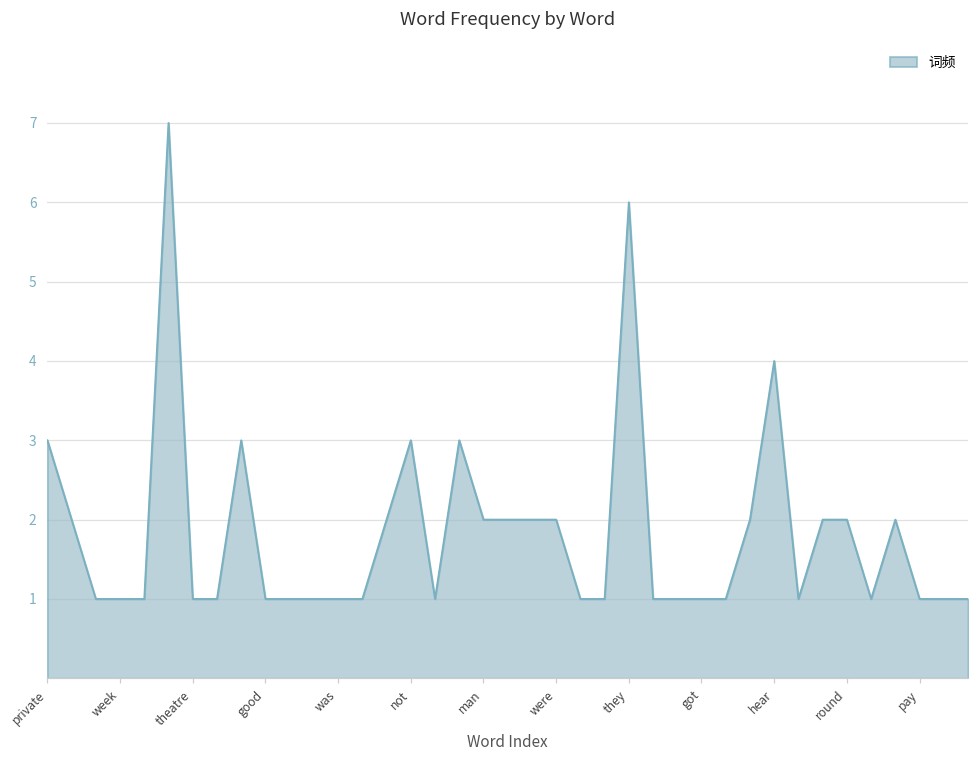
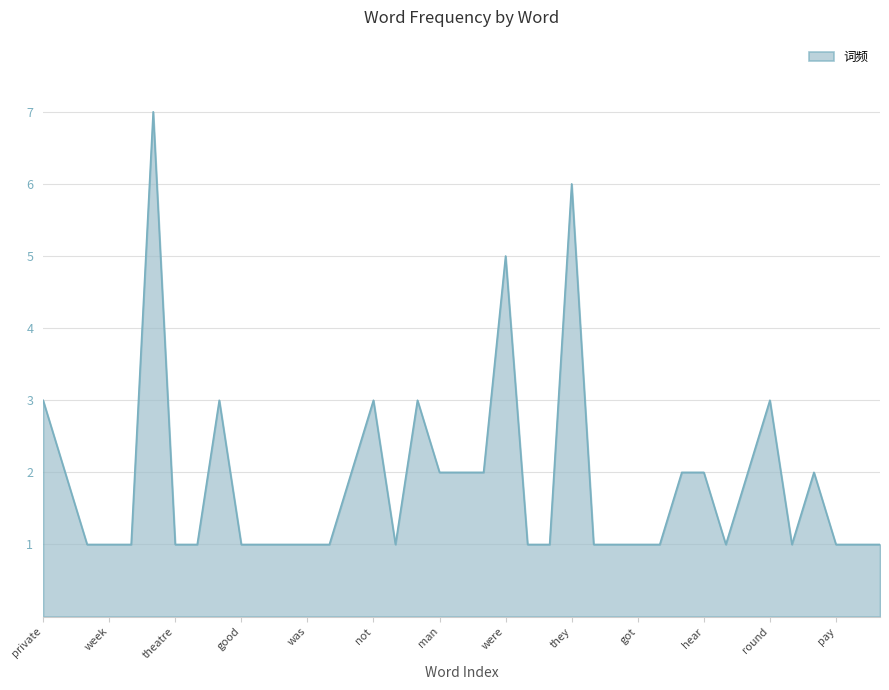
  {
    "private": 3,
    "week": 1,
    "theatre": 1,
    "good": 1,
    "was": 1,
    "not": 3,
    "man": 2,
-   "were": 2,
+   "were": 5,
    "they": 6,
    "got": 1,
-   "hear": 4,
-   "round": 2,
+   "hear": 2,
+   "round": 3,
    "pay": 1
  }
